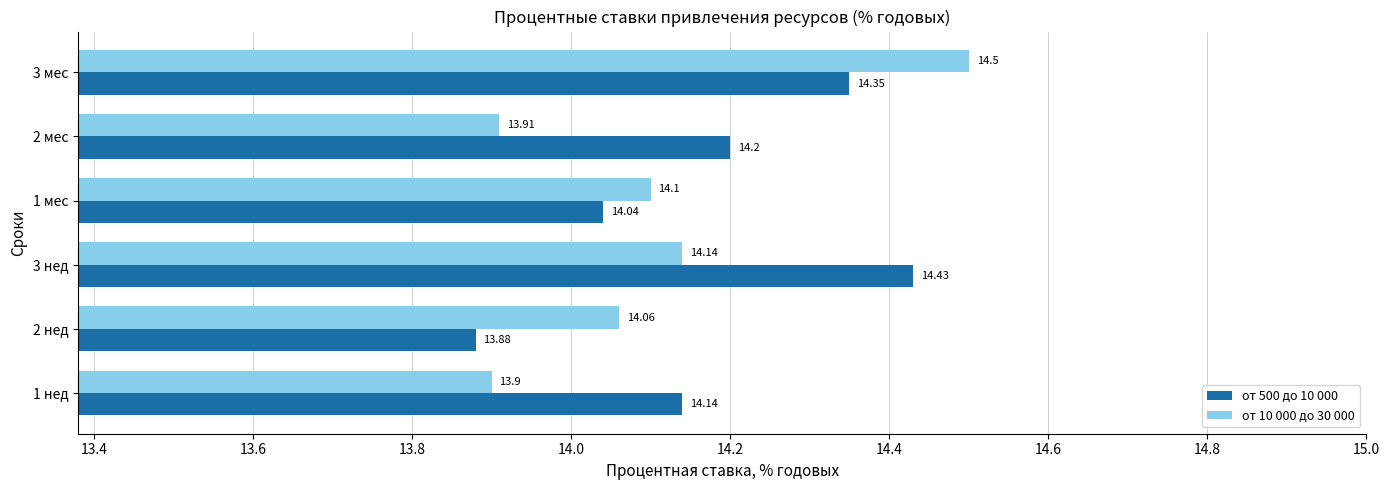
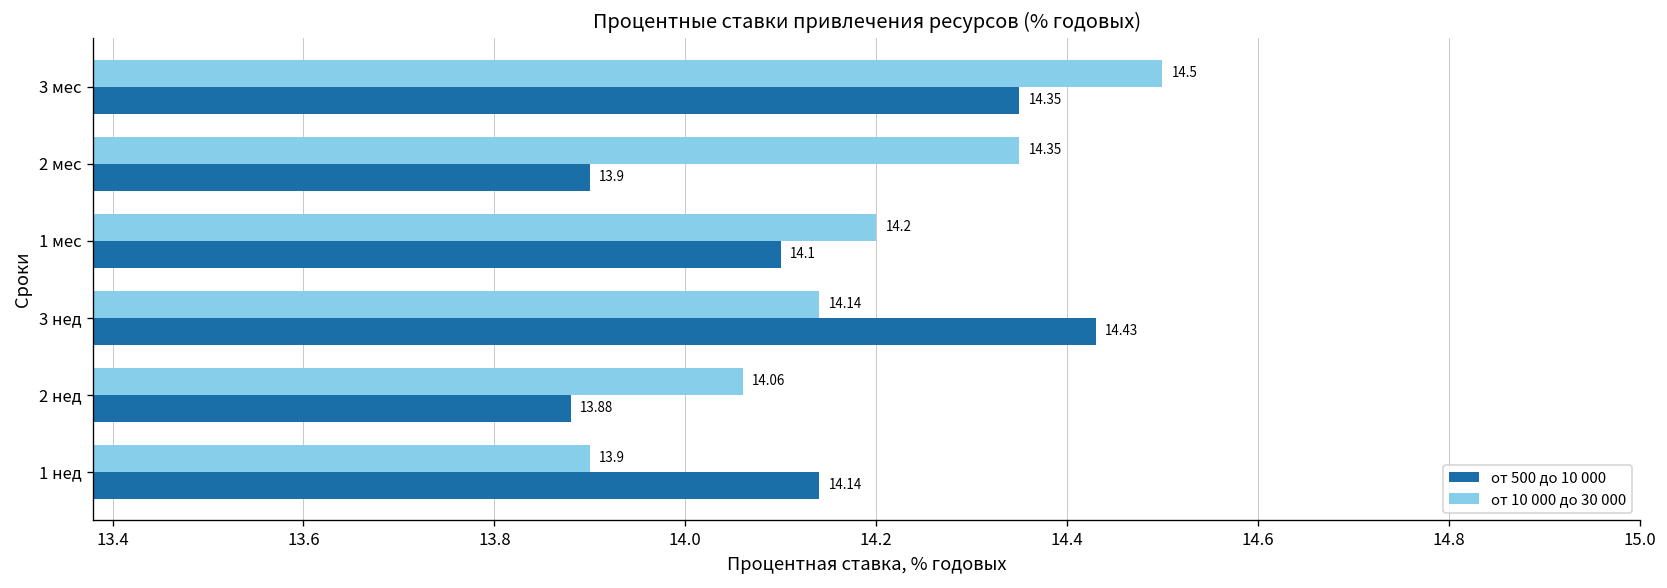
  {
    "от 500 до 10 000": {
      "3 мес": 14.35,
-     "2 мес": 14.2,
-     "1 мес": 14.04,
+     "2 мес": 13.9,
+     "1 мес": 14.1,
      "3 нед": 14.43,
      "2 нед": 13.88,
      "1 нед": 14.14
    },
    "от 10 000 до 30 000": {
      "3 мес": 14.5,
-     "2 мес": 13.91,
-     "1 мес": 14.1,
+     "2 мес": 14.35,
+     "1 мес": 14.2,
      "3 нед": 14.14,
      "2 нед": 14.06,
      "1 нед": 13.9
    }
  }
